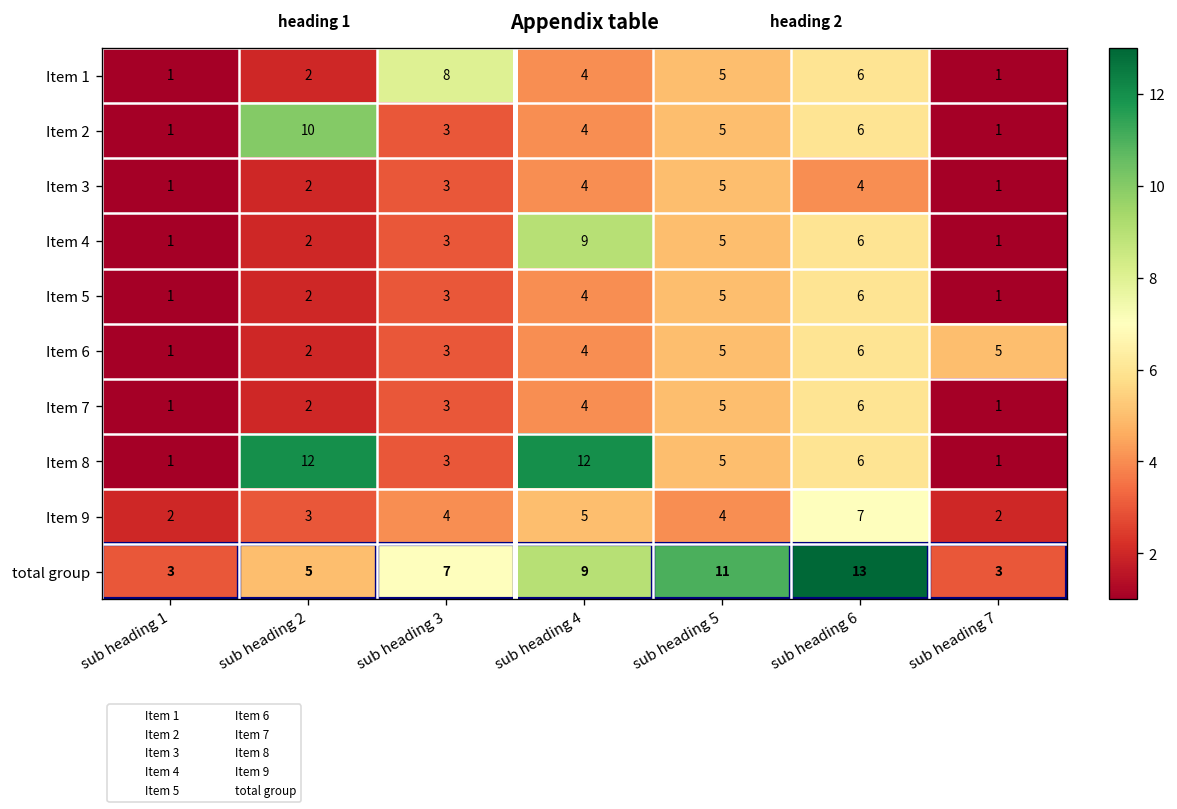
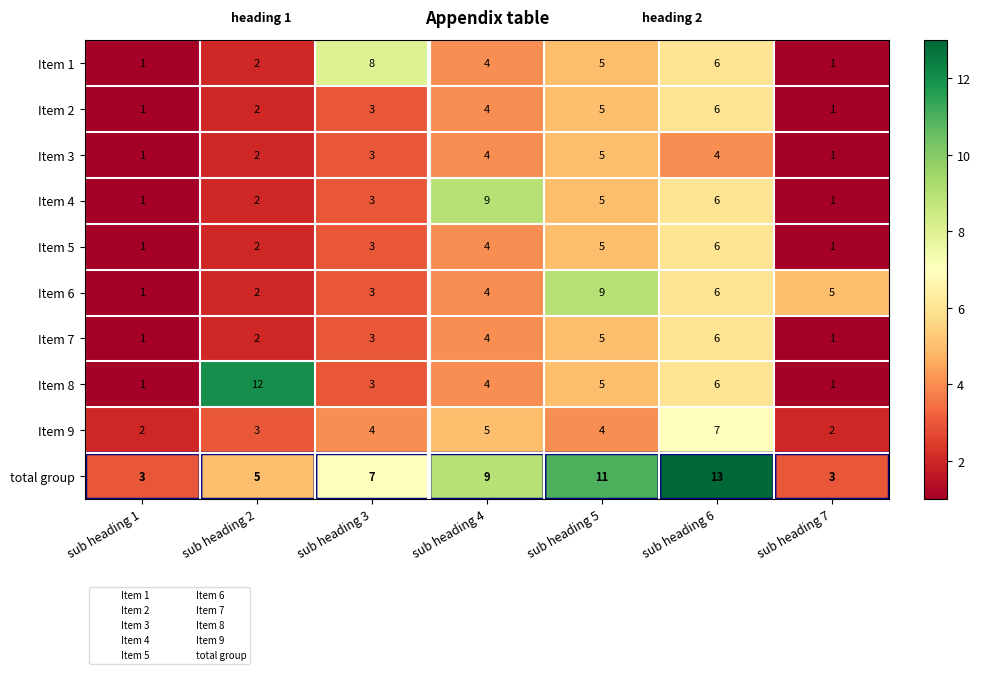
  {
    "Item 1": {
      "sub heading 1": 1,
      "sub heading 2": 2,
      "sub heading 3": 8,
      "sub heading 4": 4,
      "sub heading 5": 5,
      "sub heading 6": 6,
      "sub heading 7": 1
    },
    "Item 2": {
      "sub heading 1": 1,
-     "sub heading 2": 10,
+     "sub heading 2": 2,
      "sub heading 3": 3,
      "sub heading 4": 4,
      "sub heading 5": 5,
      "sub heading 6": 6,
      "sub heading 7": 1
    },
    "Item 3": {
      "sub heading 1": 1,
      "sub heading 2": 2,
      "sub heading 3": 3,
      "sub heading 4": 4,
      "sub heading 5": 5,
      "sub heading 6": 4,
      "sub heading 7": 1
    },
    "Item 4": {
      "sub heading 1": 1,
      "sub heading 2": 2,
      "sub heading 3": 3,
      "sub heading 4": 9,
      "sub heading 5": 5,
      "sub heading 6": 6,
      "sub heading 7": 1
    },
    "Item 5": {
      "sub heading 1": 1,
      "sub heading 2": 2,
      "sub heading 3": 3,
      "sub heading 4": 4,
      "sub heading 5": 5,
      "sub heading 6": 6,
      "sub heading 7": 1
    },
    "Item 6": {
      "sub heading 1": 1,
      "sub heading 2": 2,
      "sub heading 3": 3,
      "sub heading 4": 4,
-     "sub heading 5": 5,
+     "sub heading 5": 9,
      "sub heading 6": 6,
      "sub heading 7": 5
    },
    "Item 7": {
      "sub heading 1": 1,
      "sub heading 2": 2,
      "sub heading 3": 3,
      "sub heading 4": 4,
      "sub heading 5": 5,
      "sub heading 6": 6,
      "sub heading 7": 1
    },
    "Item 8": {
      "sub heading 1": 1,
      "sub heading 2": 12,
      "sub heading 3": 3,
-     "sub heading 4": 12,
+     "sub heading 4": 4,
      "sub heading 5": 5,
      "sub heading 6": 6,
      "sub heading 7": 1
    },
    "Item 9": {
      "sub heading 1": 2,
      "sub heading 2": 3,
      "sub heading 3": 4,
      "sub heading 4": 5,
      "sub heading 5": 4,
      "sub heading 6": 7,
      "sub heading 7": 2
    },
    "total group": {
      "sub heading 1": 3,
      "sub heading 2": 5,
      "sub heading 3": 7,
      "sub heading 4": 9,
      "sub heading 5": 11,
      "sub heading 6": 13,
      "sub heading 7": 3
    }
  }
